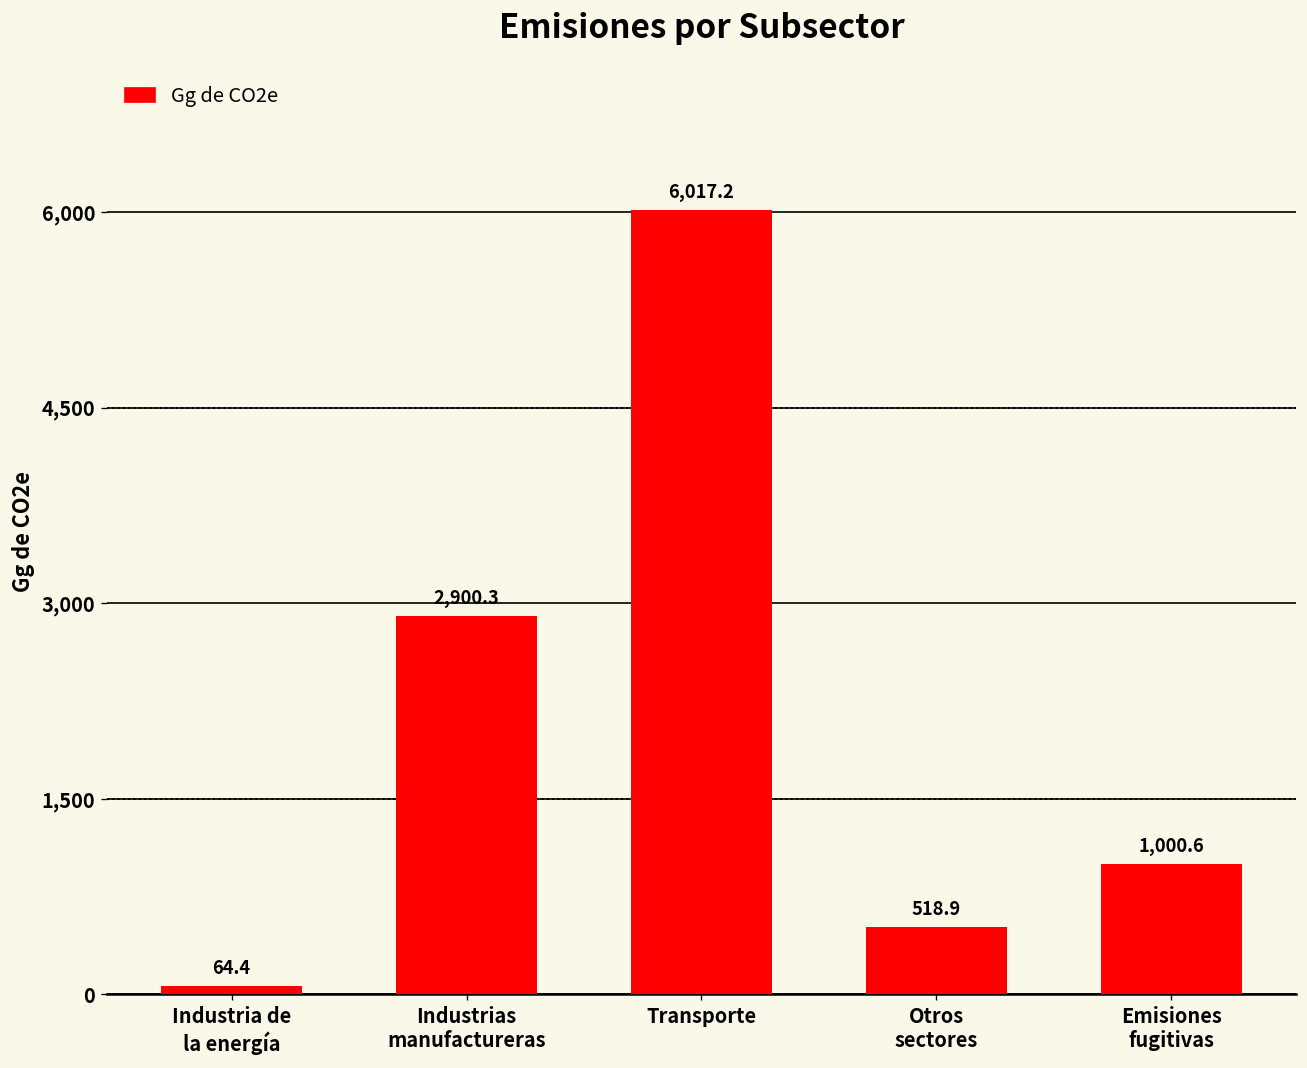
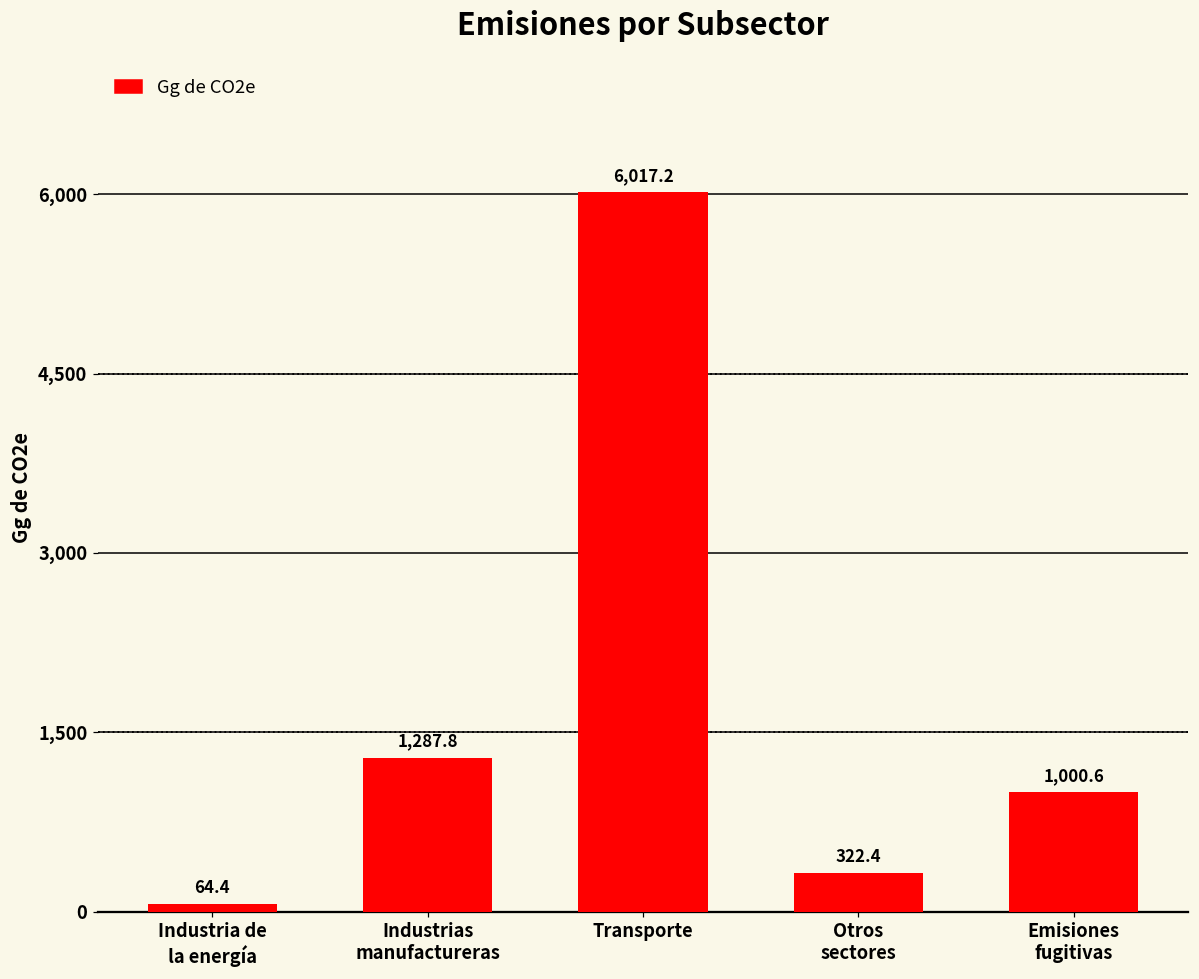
  {
    "Industria de la energía": "64.4",
-   "Industrias manufactureras": "2,900.3",
+   "Industrias manufactureras": "1,287.8",
    "Transporte": "6,017.2",
-   "Otros sectores": "518.9",
+   "Otros sectores": "322.4",
    "Emisiones fugitivas": "1,000.6"
  }
